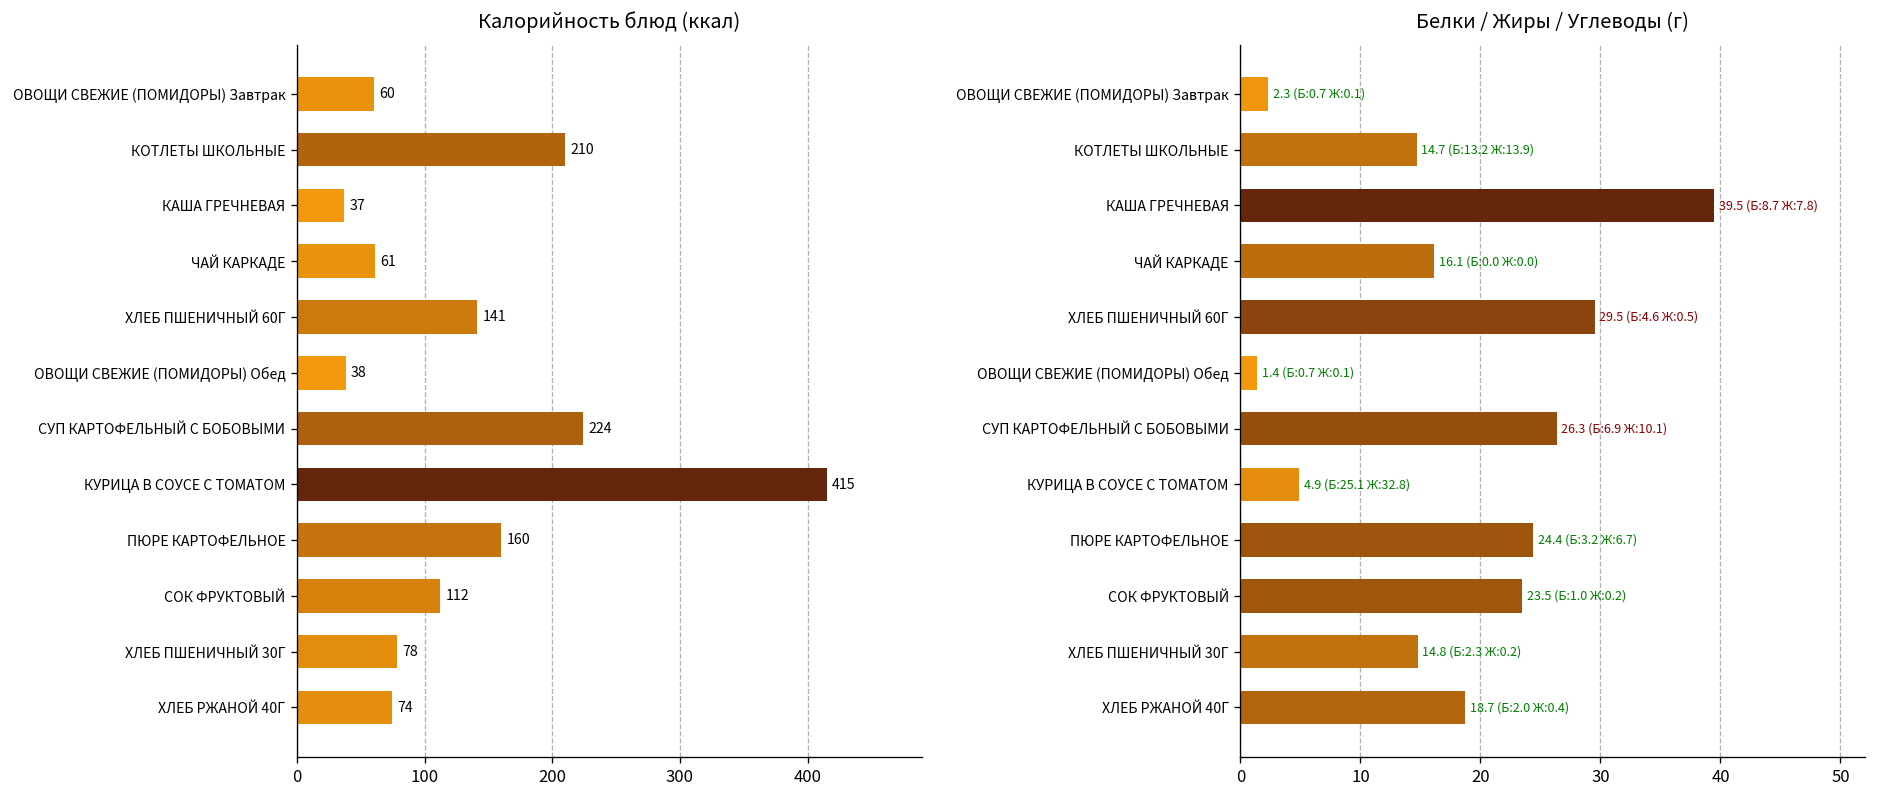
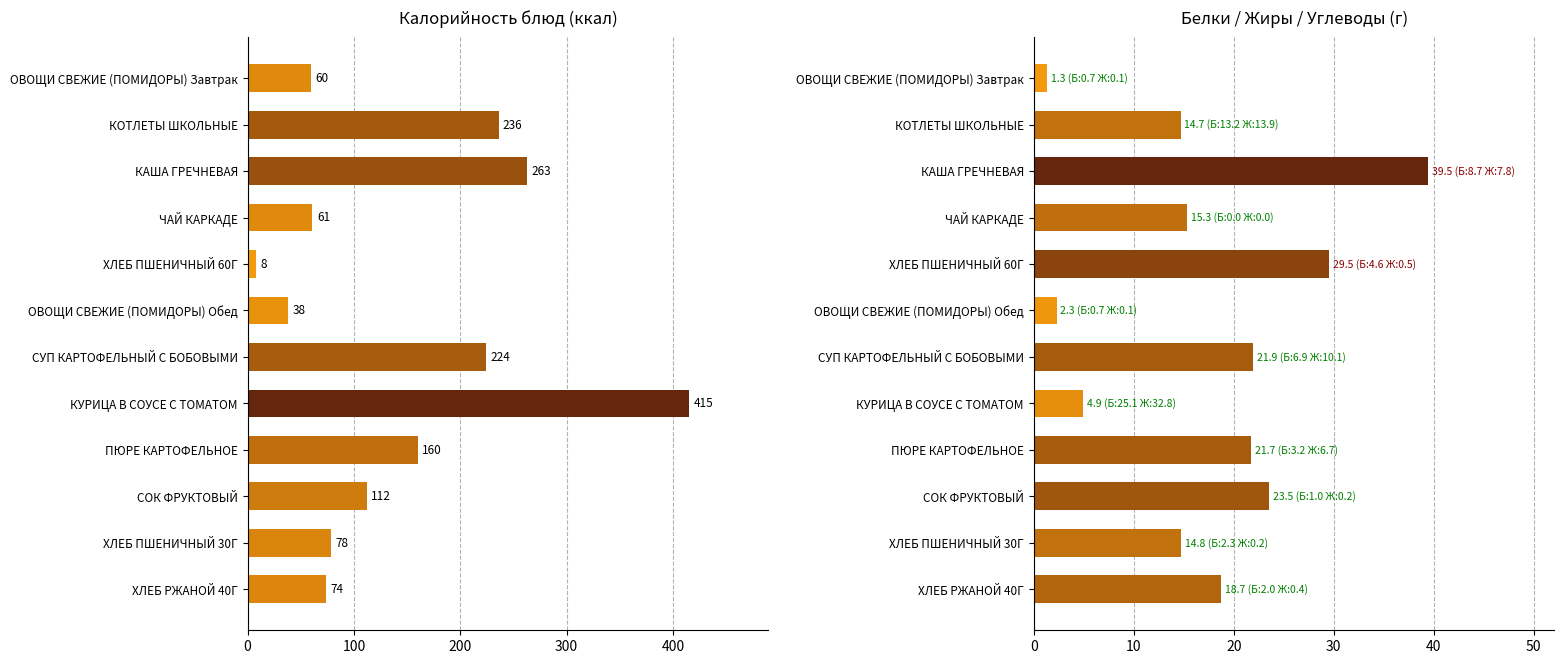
  {
    "Калорийность блюд (ккал)": {
      "ОВОЩИ СВЕЖИЕ (ПОМИДОРЫ) Завтрак": 60,
-     "КОТЛЕТЫ ШКОЛЬНЫЕ": 210,
-     "КАША ГРЕЧНЕВАЯ": 37,
+     "КОТЛЕТЫ ШКОЛЬНЫЕ": 236,
+     "КАША ГРЕЧНЕВАЯ": 263,
      "ЧАЙ КАРКАДЕ": 61,
-     "ХЛЕБ ПШЕНИЧНЫЙ 60Г": 141,
+     "ХЛЕБ ПШЕНИЧНЫЙ 60Г": 8,
      "ОВОЩИ СВЕЖИЕ (ПОМИДОРЫ) Обед": 38,
      "СУП КАРТОФЕЛЬНЫЙ С БОБОВЫМИ": 224,
      "КУРИЦА В СОУСЕ С ТОМАТОМ": 415,
      "ПЮРЕ КАРТОФЕЛЬНОЕ": 160,
      "СОК ФРУКТОВЫЙ": 112,
      "ХЛЕБ ПШЕНИЧНЫЙ 30Г": 78,
      "ХЛЕБ РЖАНОЙ 40Г": 74
    },
    "Белки / Жиры / Углеводы (г)": {
-     "ОВОЩИ СВЕЖИЕ (ПОМИДОРЫ) Завтрак": 2.3,
+     "ОВОЩИ СВЕЖИЕ (ПОМИДОРЫ) Завтрак": 1.3,
      "КОТЛЕТЫ ШКОЛЬНЫЕ": 14.7,
      "КАША ГРЕЧНЕВАЯ": 39.5,
-     "ЧАЙ КАРКАДЕ": 16.1,
+     "ЧАЙ КАРКАДЕ": 15.3,
      "ХЛЕБ ПШЕНИЧНЫЙ 60Г": 29.5,
-     "ОВОЩИ СВЕЖИЕ (ПОМИДОРЫ) Обед": 1.4,
-     "СУП КАРТОФЕЛЬНЫЙ С БОБОВЫМИ": 26.3,
+     "ОВОЩИ СВЕЖИЕ (ПОМИДОРЫ) Обед": 2.3,
+     "СУП КАРТОФЕЛЬНЫЙ С БОБОВЫМИ": 21.9,
      "КУРИЦА В СОУСЕ С ТОМАТОМ": 4.9,
-     "ПЮРЕ КАРТОФЕЛЬНОЕ": 24.4,
+     "ПЮРЕ КАРТОФЕЛЬНОЕ": 21.7,
      "СОК ФРУКТОВЫЙ": 23.5,
      "ХЛЕБ ПШЕНИЧНЫЙ 30Г": 14.8,
      "ХЛЕБ РЖАНОЙ 40Г": 18.7
    }
  }
